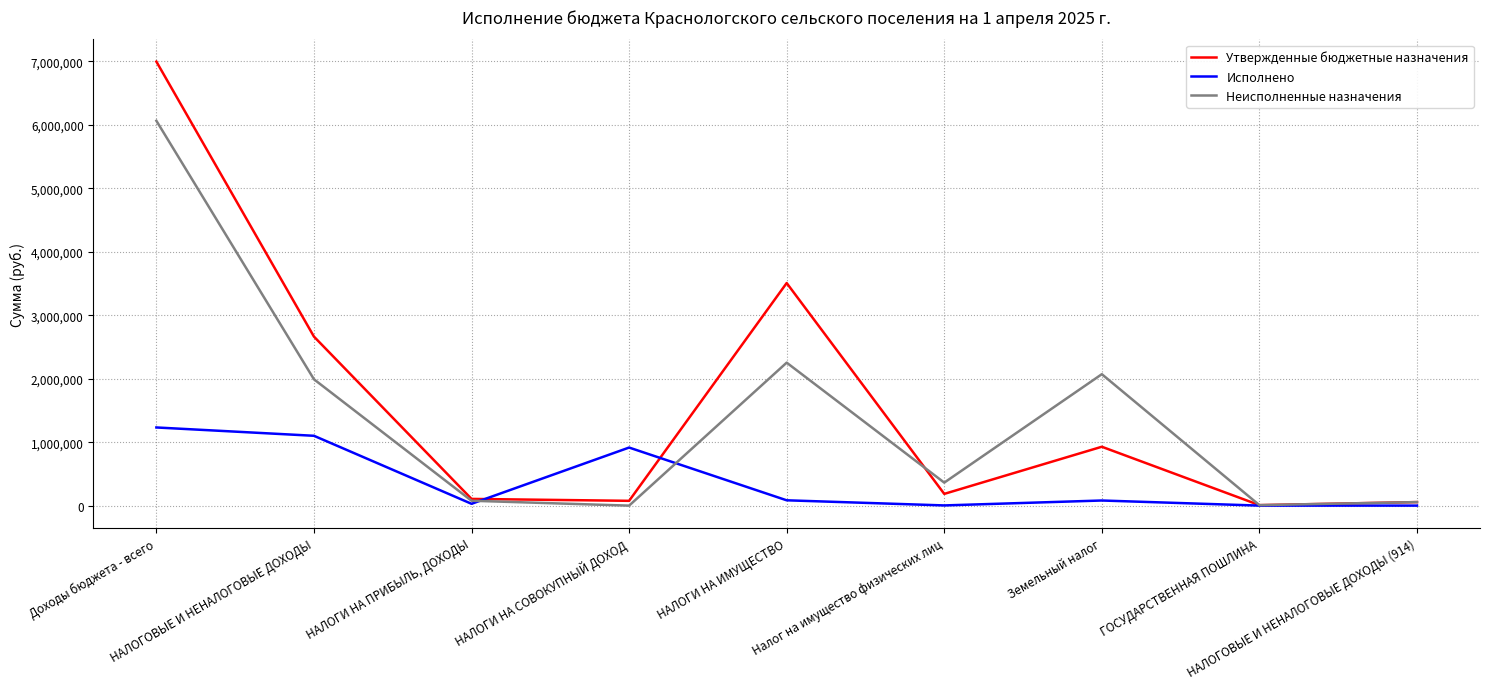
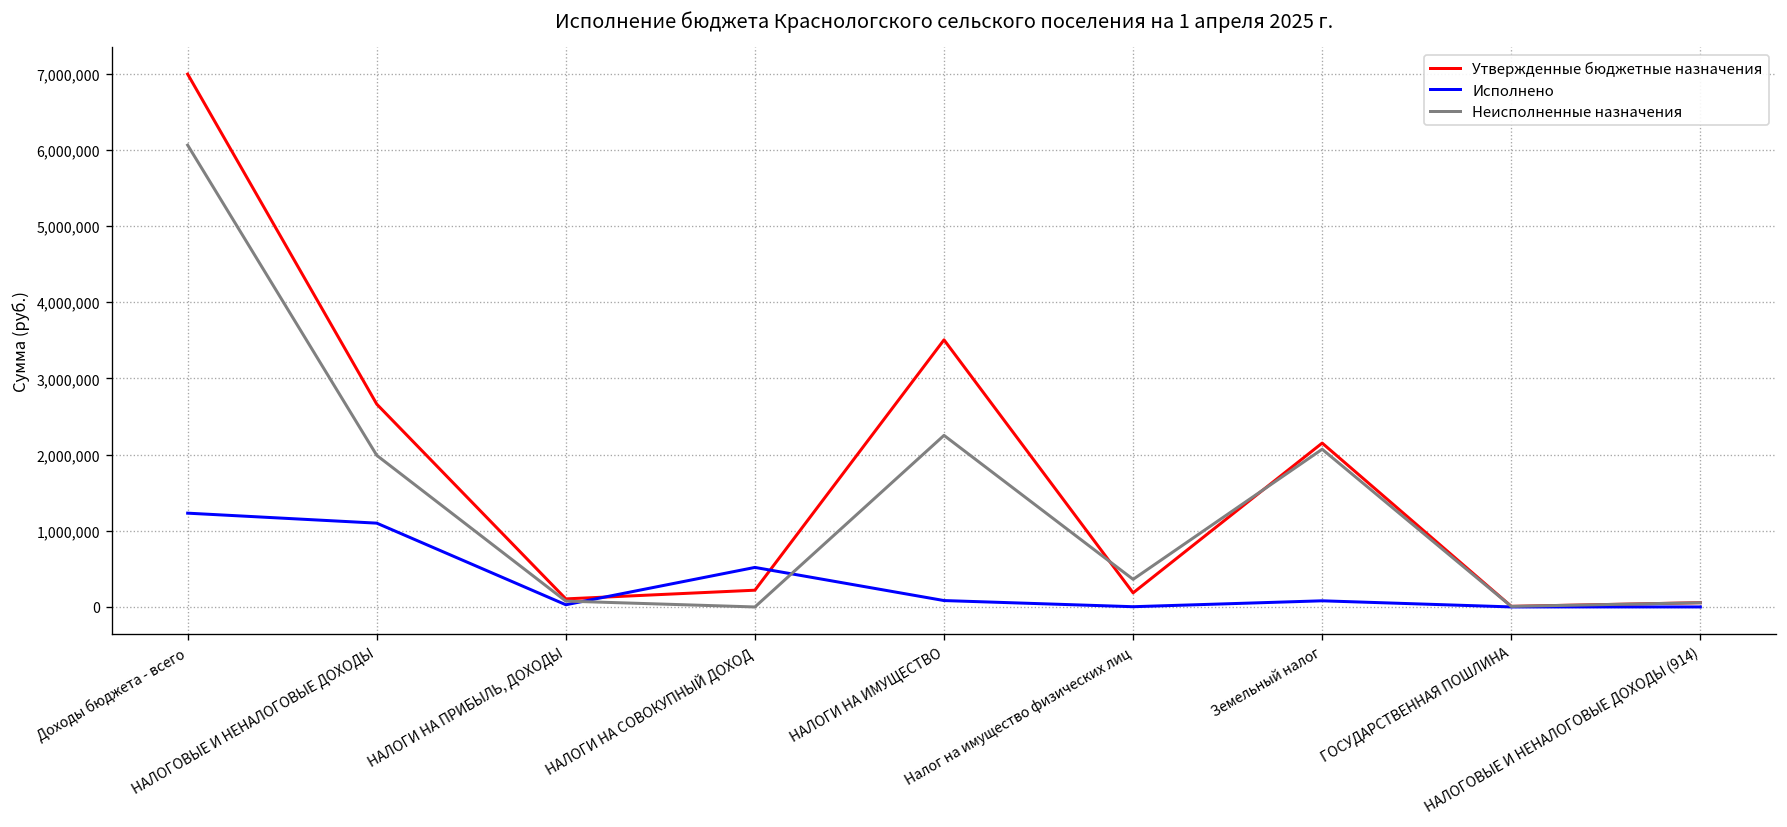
  {
    "Утвержденные бюджетные назначения": {
      "Доходы бюджета - всего": "7,000,000",
      "НАЛОГОВЫЕ И НЕНАЛОГОВЫЕ ДОХОДЫ": "2,700,000",
-     "НАЛОГИ НА СОВОКУПНЫЙ ДОХОД": "100,000",
+     "НАЛОГИ НА СОВОКУПНЫЙ ДОХОД": "200,000",
      "НАЛОГИ НА ИМУЩЕСТВО": "3,500,000",
      "Налог на имущество физических лиц": "200,000",
-     "Земельный налог": "900,000"
+     "Земельный налог": "2,200,000"
    },
    "Исполнено": {
      "Доходы бюджета - всего": "1,200,000",
      "НАЛОГОВЫЕ И НЕНАЛОГОВЫЕ ДОХОДЫ": "1,100,000",
      "НАЛОГИ НА ПРИБЫЛЬ, ДОХОДЫ": "0",
-     "НАЛОГИ НА СОВОКУПНЫЙ ДОХОД": "900,000",
+     "НАЛОГИ НА СОВОКУПНЫЙ ДОХОД": "500,000",
      "НАЛОГИ НА ИМУЩЕСТВО": "100,000",
      "Налог на имущество физических лиц": "0",
      "Земельный налог": "100,000",
      "НАЛОГОВЫЕ И НЕНАЛОГОВЫЕ ДОХОДЫ (914)": "0"
    },
    "Неисполненные назначения": {
      "Доходы бюджета - всего": "6,100,000",
      "НАЛОГОВЫЕ И НЕНАЛОГОВЫЕ ДОХОДЫ": "2,000,000",
      "НАЛОГИ НА СОВОКУПНЫЙ ДОХОД": "0",
      "НАЛОГИ НА ИМУЩЕСТВО": "2,300,000",
      "Налог на имущество физических лиц": "400,000",
      "Земельный налог": "2,100,000"
    }
  }
